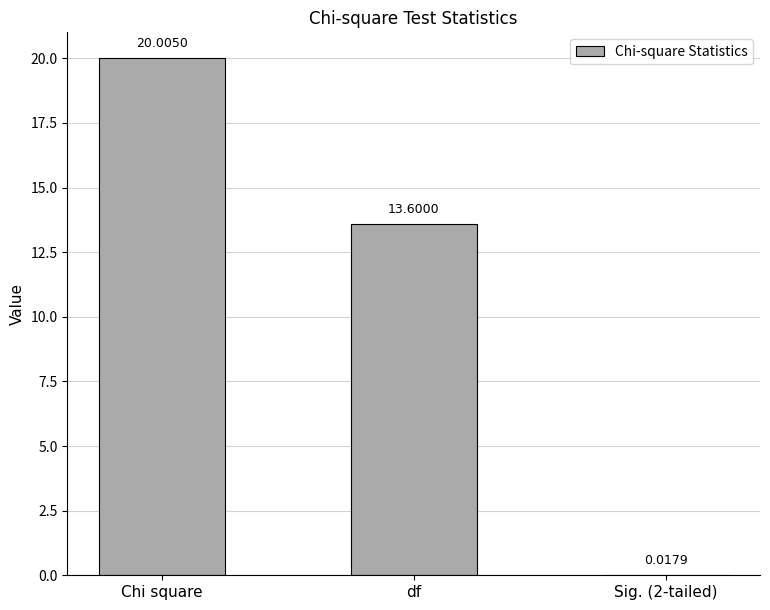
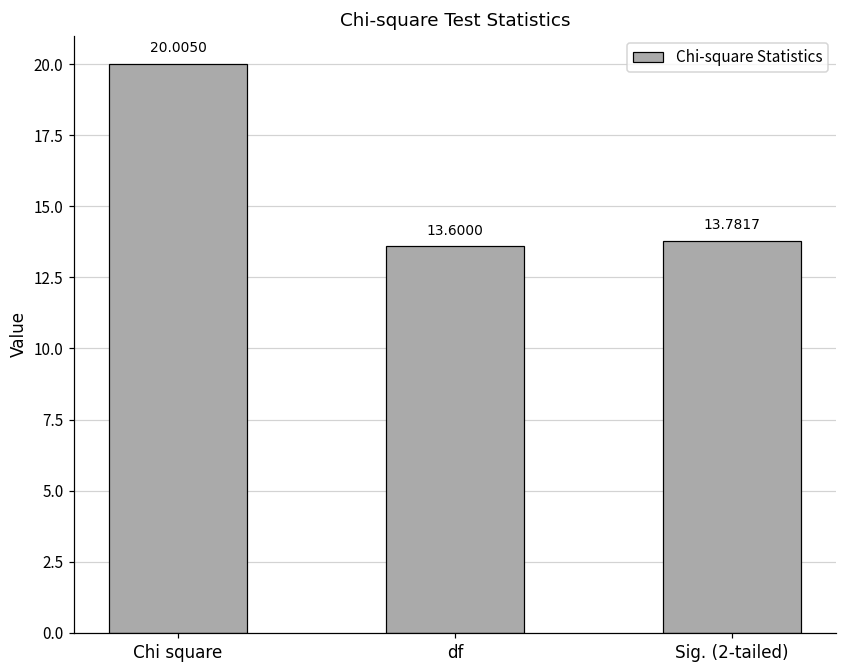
  {
    "Chi square": 20.0050,
    "df": 13.6000,
-   "Sig. (2-tailed)": 0.0179
+   "Sig. (2-tailed)": 13.7817
  }
